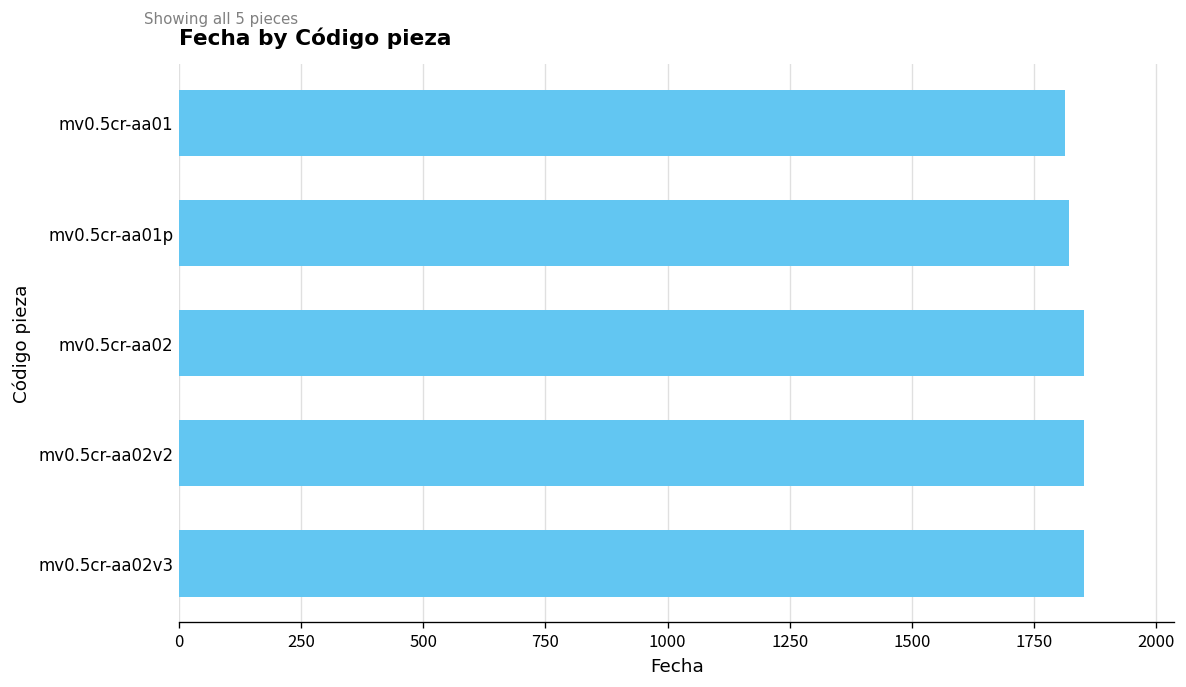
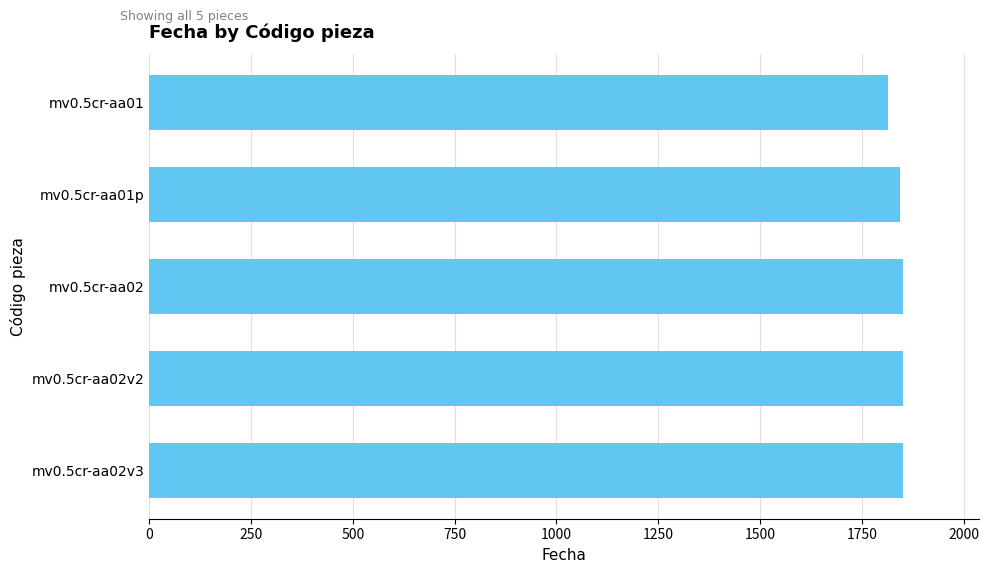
  {
    "mv0.5cr-aa01": 1810,
-   "mv0.5cr-aa01p": 1820,
+   "mv0.5cr-aa01p": 1840,
    "mv0.5cr-aa02": 1850,
    "mv0.5cr-aa02v2": 1850,
    "mv0.5cr-aa02v3": 1850
  }
